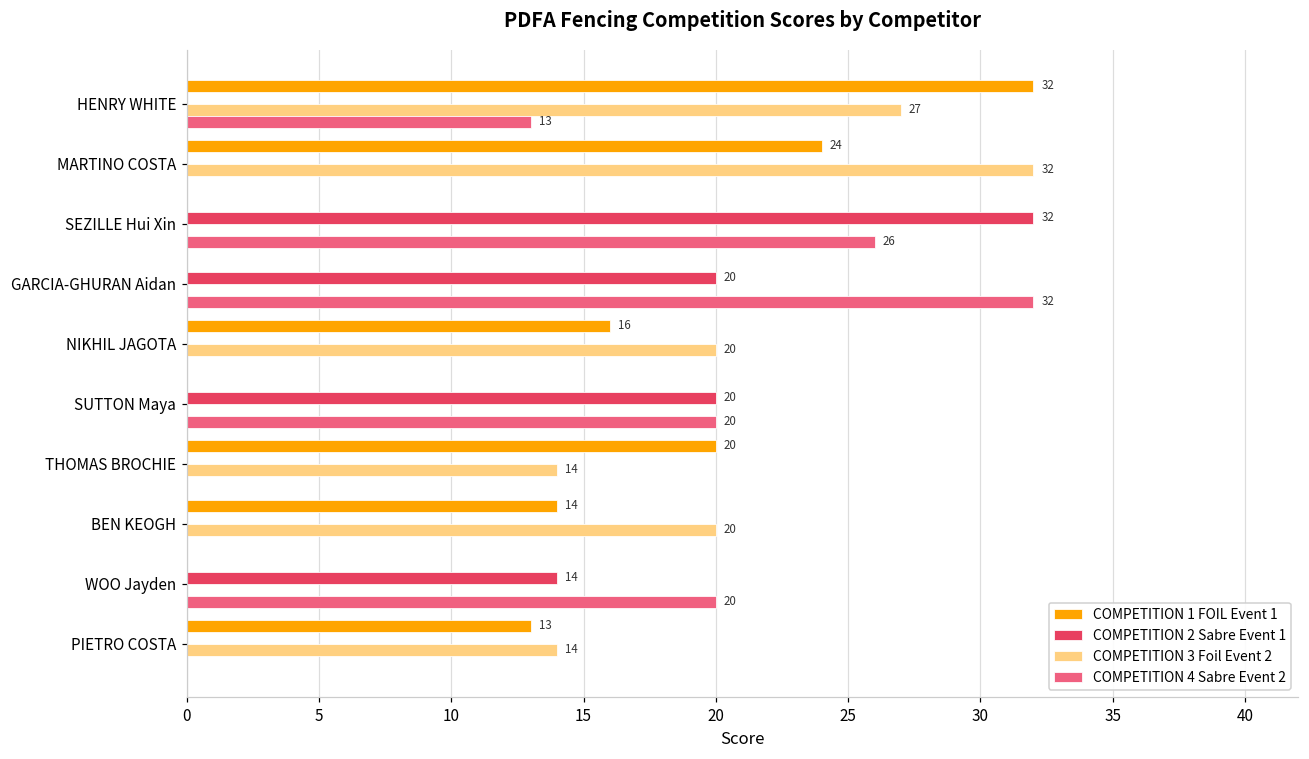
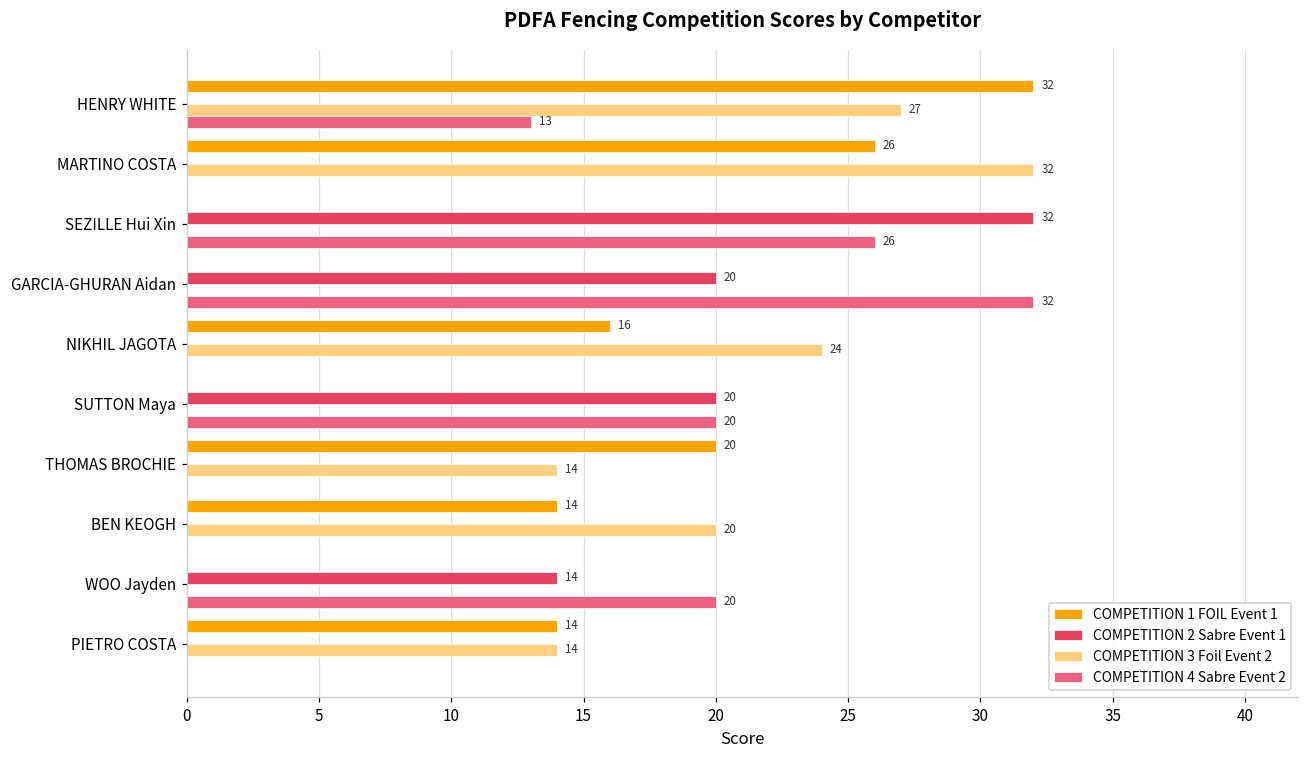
  {
    "COMPETITION 1 FOIL Event 1": {
      "HENRY WHITE": 32,
-     "MARTINO COSTA": 24,
+     "MARTINO COSTA": 26,
      "NIKHIL JAGOTA": 16,
      "THOMAS BROCHIE": 20,
      "BEN KEOGH": 14,
-     "PIETRO COSTA": 13
+     "PIETRO COSTA": 14
    },
    "COMPETITION 3 Foil Event 2": {
      "HENRY WHITE": 27,
      "MARTINO COSTA": 32,
-     "NIKHIL JAGOTA": 20,
+     "NIKHIL JAGOTA": 24,
      "THOMAS BROCHIE": 14,
      "BEN KEOGH": 20,
      "PIETRO COSTA": 14
    }
  }
